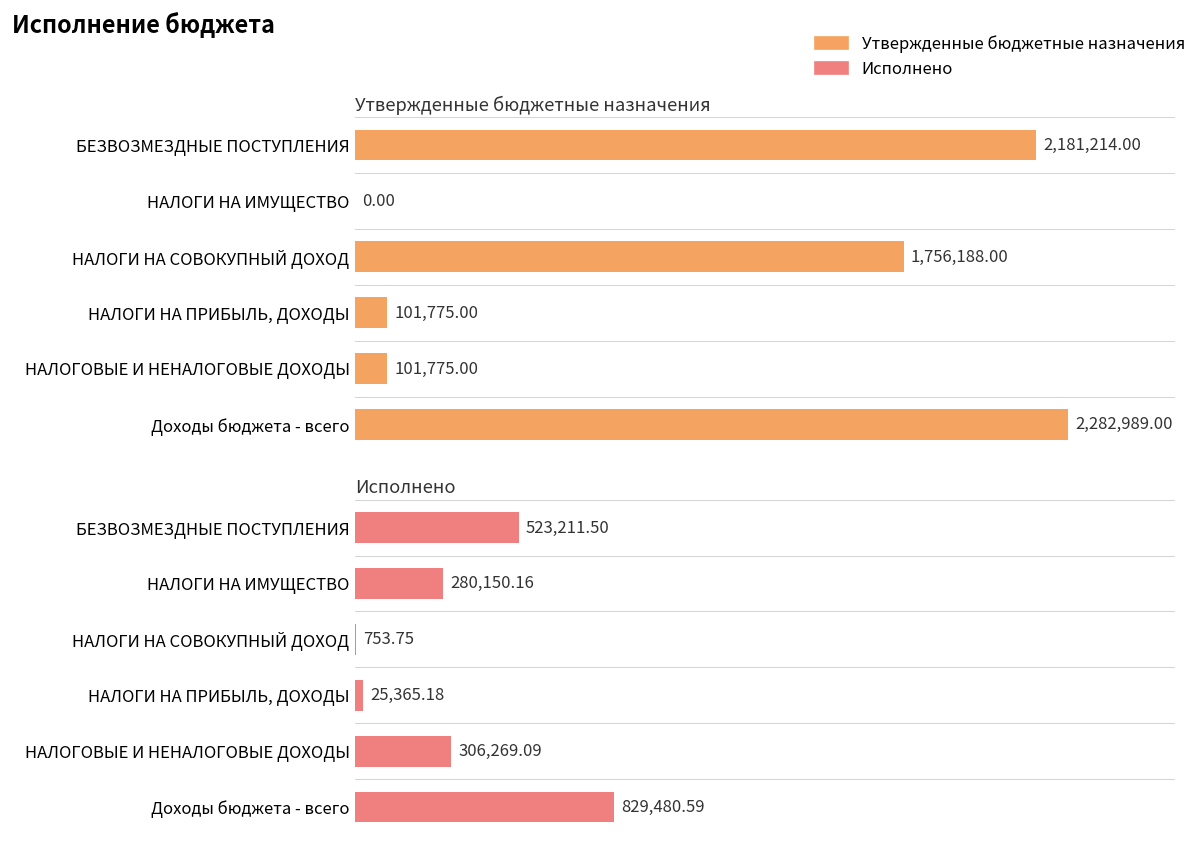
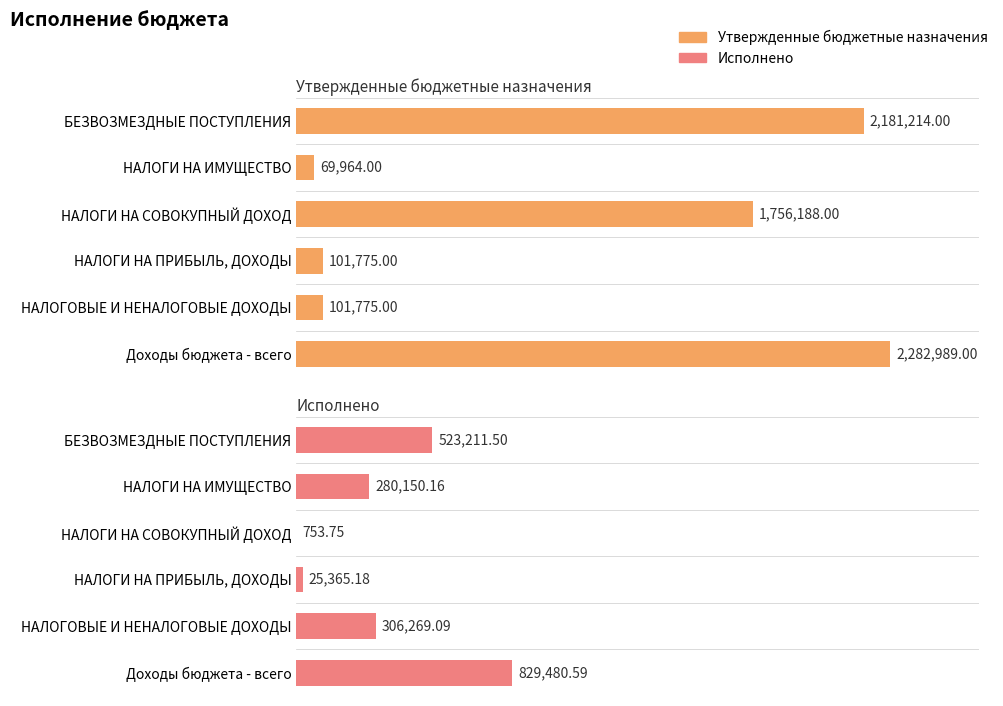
  {
    "Утвержденные бюджетные назначения": {
      "БЕЗВОЗМЕЗДНЫЕ ПОСТУПЛЕНИЯ": "2,181,214.00",
-     "НАЛОГИ НА ИМУЩЕСТВО": "0.00",
+     "НАЛОГИ НА ИМУЩЕСТВО": "69,964.00",
      "НАЛОГИ НА СОВОКУПНЫЙ ДОХОД": "1,756,188.00",
      "НАЛОГИ НА ПРИБЫЛЬ, ДОХОДЫ": "101,775.00",
      "НАЛОГОВЫЕ И НЕНАЛОГОВЫЕ ДОХОДЫ": "101,775.00",
      "Доходы бюджета - всего": "2,282,989.00"
    },
    "Исполнено": {
      "БЕЗВОЗМЕЗДНЫЕ ПОСТУПЛЕНИЯ": "523,211.50",
      "НАЛОГИ НА ИМУЩЕСТВО": "280,150.16",
      "НАЛОГИ НА СОВОКУПНЫЙ ДОХОД": "753.75",
      "НАЛОГИ НА ПРИБЫЛЬ, ДОХОДЫ": "25,365.18",
      "НАЛОГОВЫЕ И НЕНАЛОГОВЫЕ ДОХОДЫ": "306,269.09",
      "Доходы бюджета - всего": "829,480.59"
    }
  }
